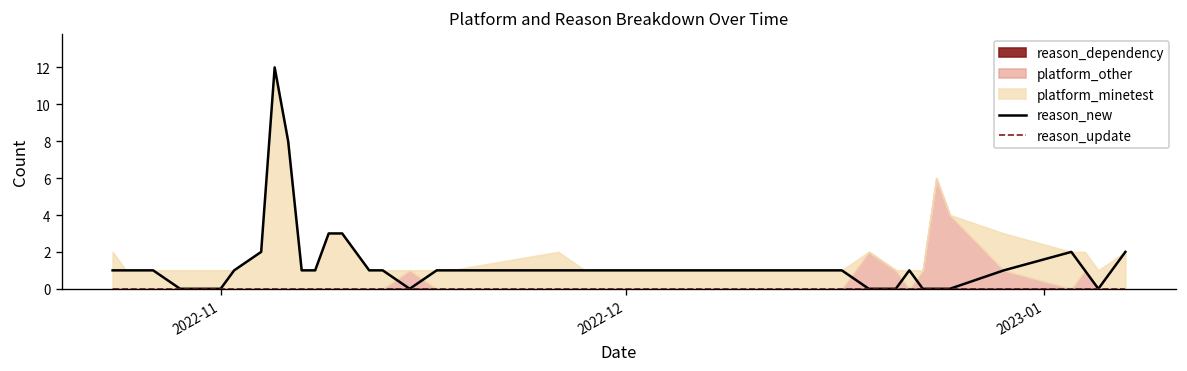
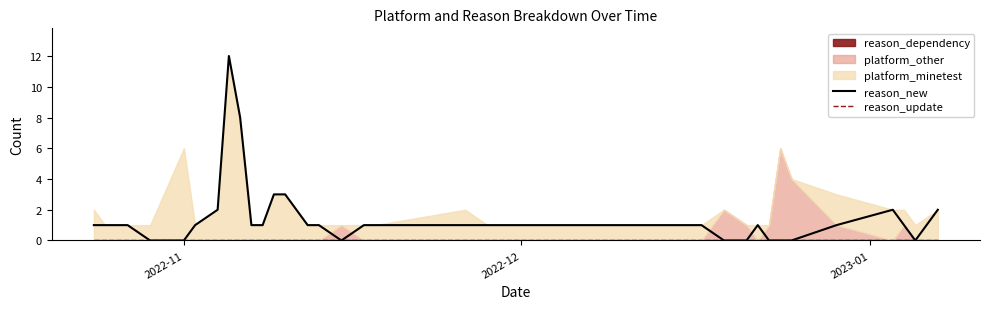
  {
    "platform_minetest": {
-     "2022-11": 1
+     "2022-11": 6
    }
  }
